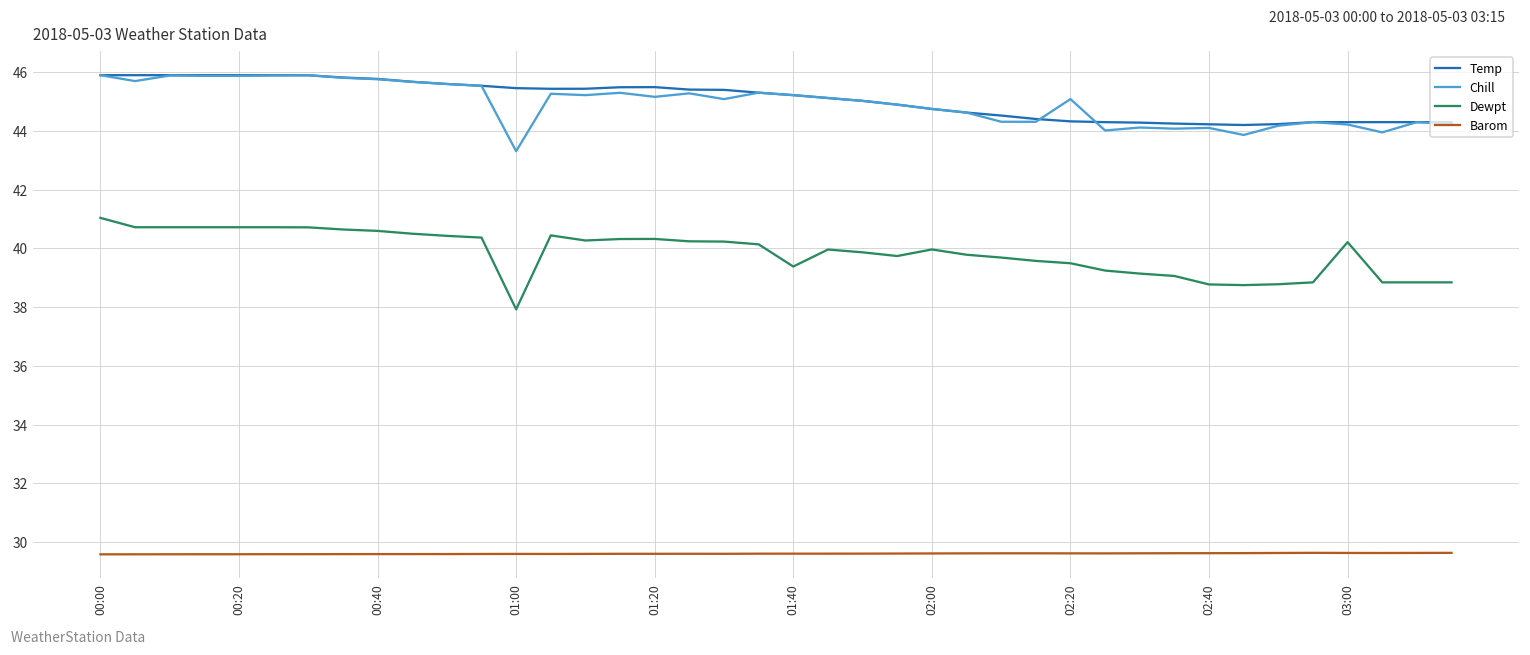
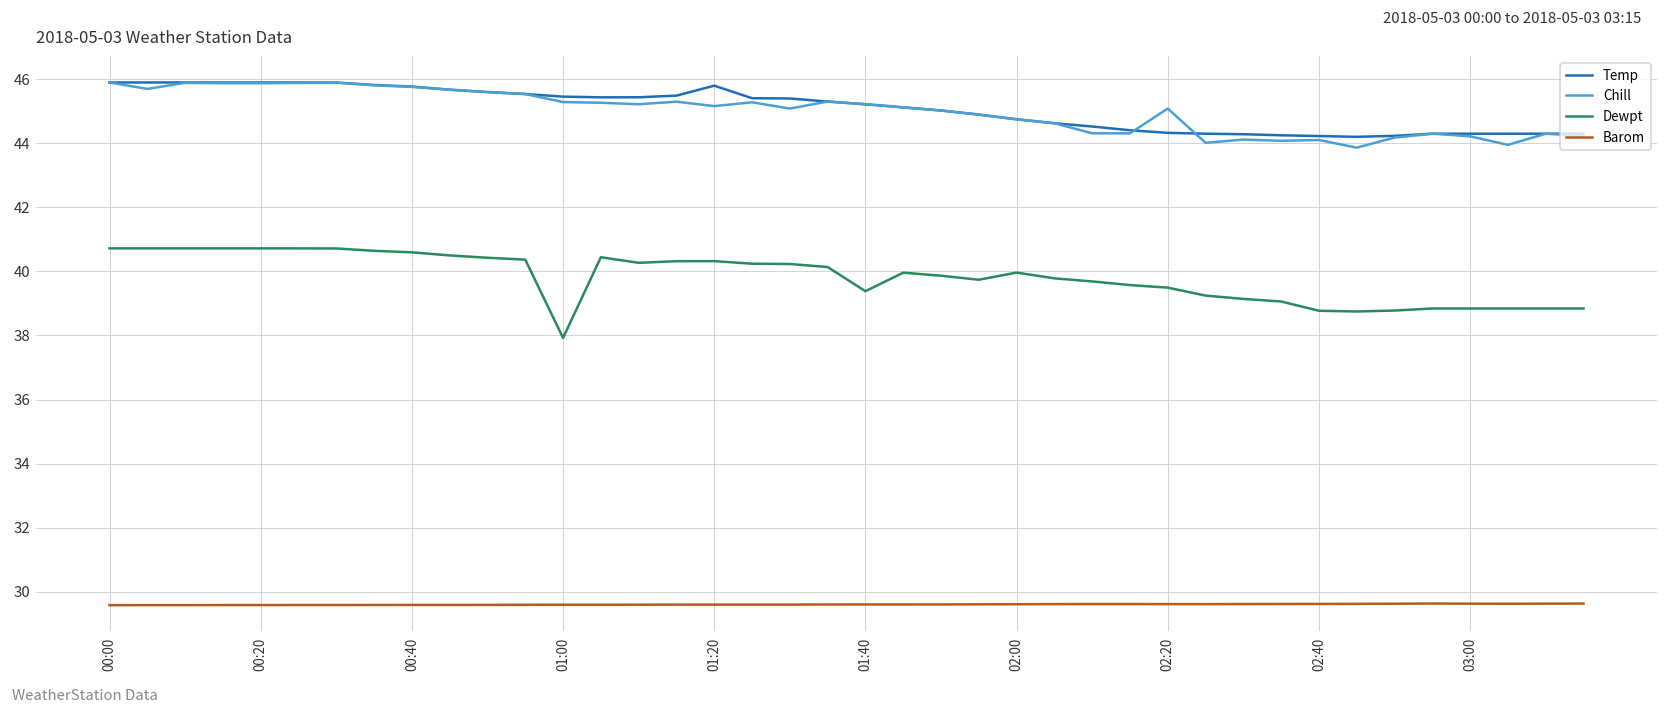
  {
    "Temp": {
      "01:00": 45.5,
-     "01:20": 45.5,
+     "01:20": 45.8,
      "02:20": 44.3,
      "02:40": 44.2
    },
    "Chill": {
-     "01:00": 43.3,
+     "01:00": 45.3,
      "01:20": 45.2,
      "02:20": 45.1,
      "02:40": 44.1
    },
    "Dewpt": {
-     "00:00": 41.0,
+     "00:00": 40.7,
      "00:20": 40.7,
      "00:40": 40.6,
      "01:00": 37.9,
      "01:20": 40.3,
      "01:40": 39.4,
      "02:00": 40.0,
      "02:20": 39.5,
      "02:40": 38.8,
-     "03:00": 40.2
+     "03:00": 38.8
    },
    "Barom": {
      "00:00": 29.6,
      "00:20": 29.6,
      "00:40": 29.6,
      "01:00": 29.6,
      "01:20": 29.6,
      "01:40": 29.6,
      "02:00": 29.6,
      "02:20": 29.6,
      "02:40": 29.6,
      "03:00": 29.6
    }
  }
